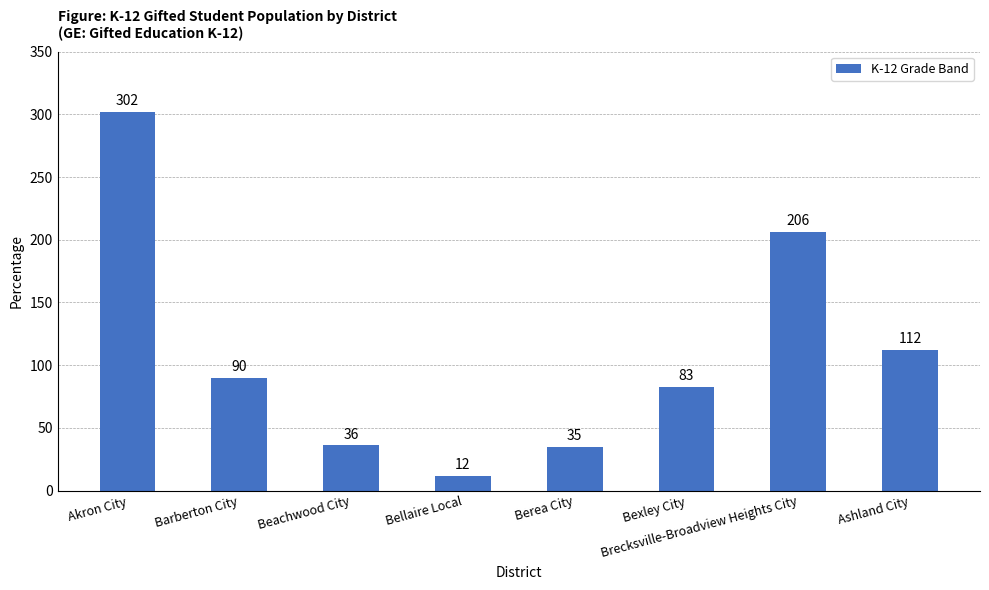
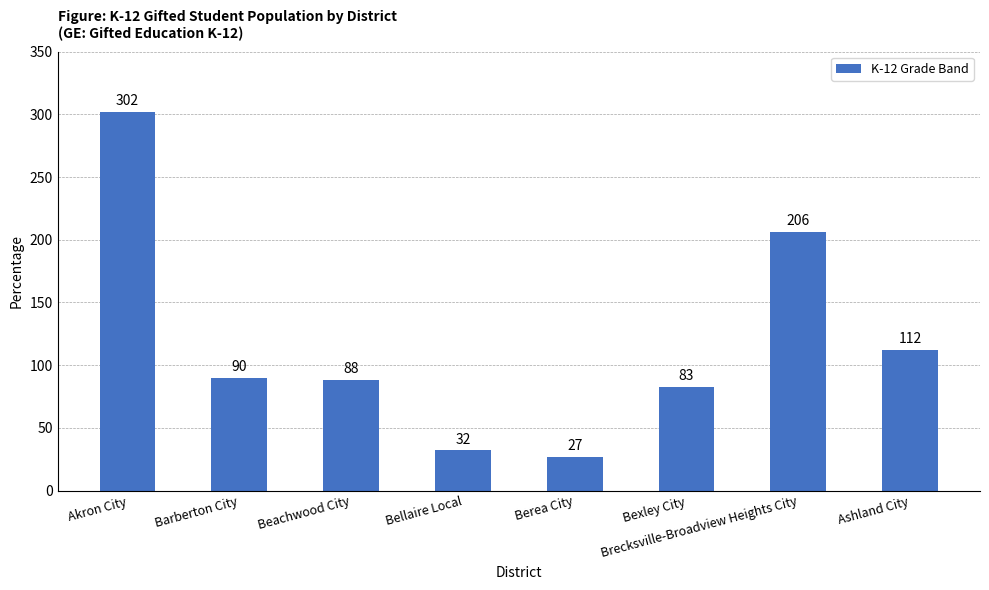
  {
    "Akron City": 302,
    "Barberton City": 90,
-   "Beachwood City": 36,
-   "Bellaire Local": 12,
-   "Berea City": 35,
+   "Beachwood City": 88,
+   "Bellaire Local": 32,
+   "Berea City": 27,
    "Bexley City": 83,
    "Brecksville-Broadview Heights City": 206,
    "Ashland City": 112
  }
